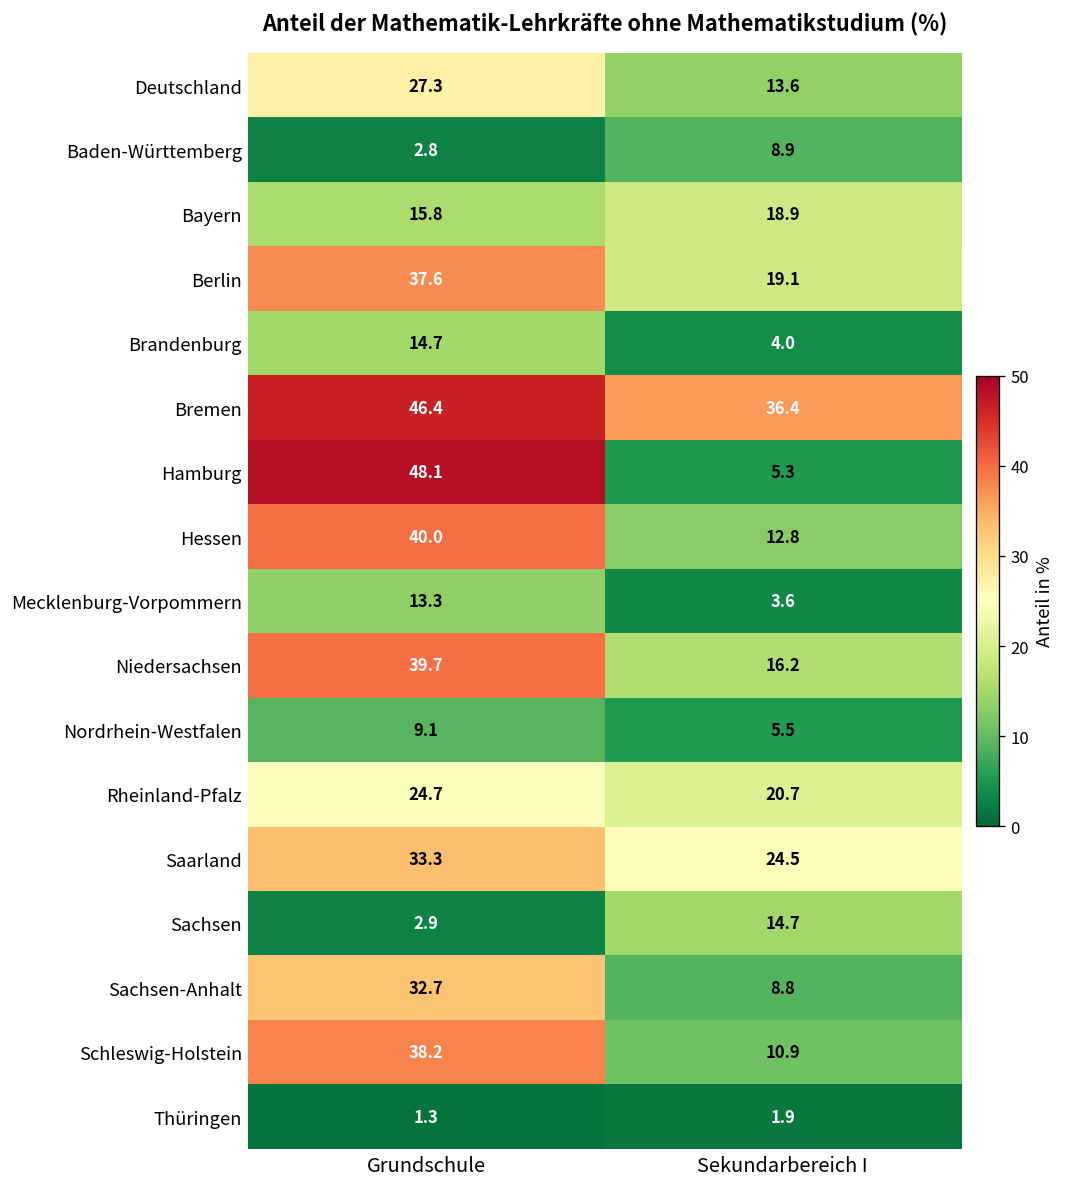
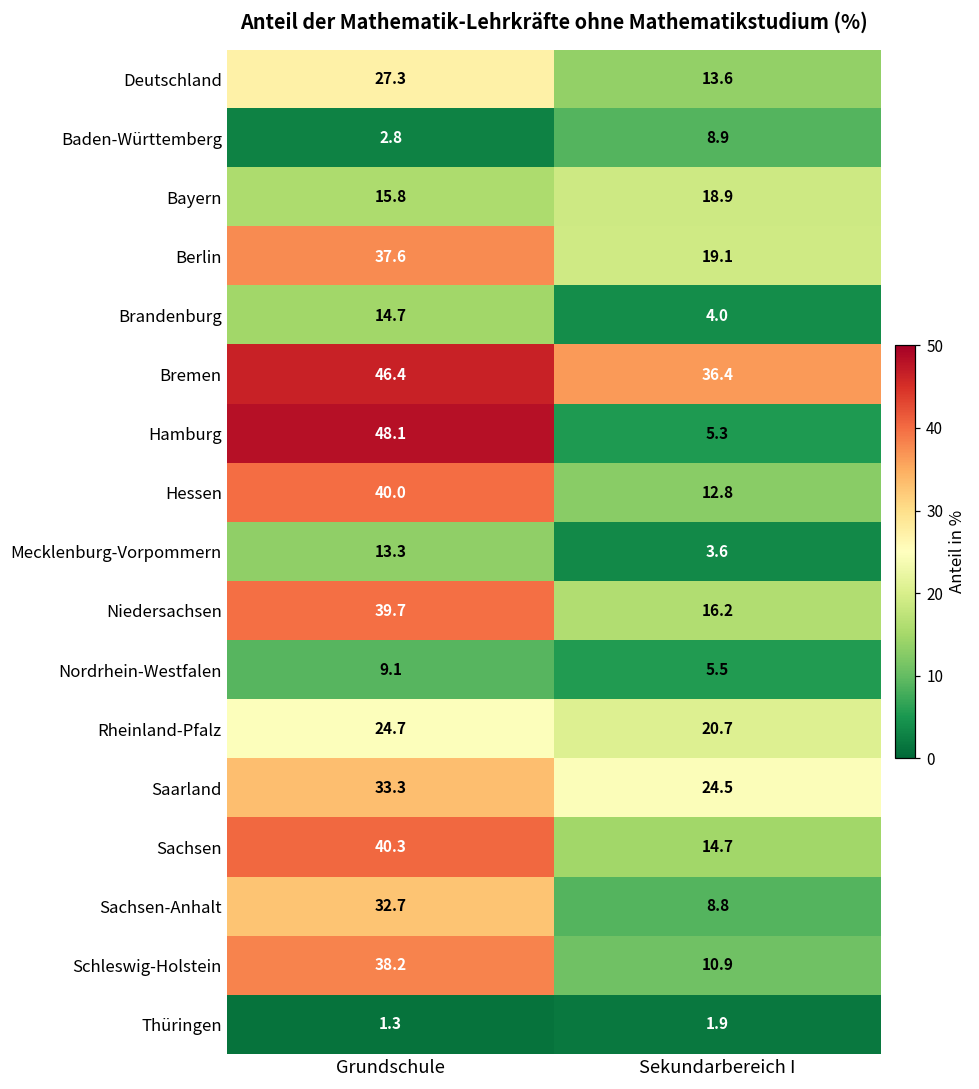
  {
    "Deutschland": {
      "Grundschule": 27.3,
      "Sekundarbereich I": 13.6
    },
    "Baden-Württemberg": {
      "Grundschule": 2.8,
      "Sekundarbereich I": 8.9
    },
    "Bayern": {
      "Grundschule": 15.8,
      "Sekundarbereich I": 18.9
    },
    "Berlin": {
      "Grundschule": 37.6,
      "Sekundarbereich I": 19.1
    },
    "Brandenburg": {
      "Grundschule": 14.7,
      "Sekundarbereich I": 4.0
    },
    "Bremen": {
      "Grundschule": 46.4,
      "Sekundarbereich I": 36.4
    },
    "Hamburg": {
      "Grundschule": 48.1,
      "Sekundarbereich I": 5.3
    },
    "Hessen": {
      "Grundschule": 40.0,
      "Sekundarbereich I": 12.8
    },
    "Mecklenburg-Vorpommern": {
      "Grundschule": 13.3,
      "Sekundarbereich I": 3.6
    },
    "Niedersachsen": {
      "Grundschule": 39.7,
      "Sekundarbereich I": 16.2
    },
    "Nordrhein-Westfalen": {
      "Grundschule": 9.1,
      "Sekundarbereich I": 5.5
    },
    "Rheinland-Pfalz": {
      "Grundschule": 24.7,
      "Sekundarbereich I": 20.7
    },
    "Saarland": {
      "Grundschule": 33.3,
      "Sekundarbereich I": 24.5
    },
    "Sachsen": {
-     "Grundschule": 2.9,
+     "Grundschule": 40.3,
      "Sekundarbereich I": 14.7
    },
    "Sachsen-Anhalt": {
      "Grundschule": 32.7,
      "Sekundarbereich I": 8.8
    },
    "Schleswig-Holstein": {
      "Grundschule": 38.2,
      "Sekundarbereich I": 10.9
    },
    "Thüringen": {
      "Grundschule": 1.3,
      "Sekundarbereich I": 1.9
    }
  }
